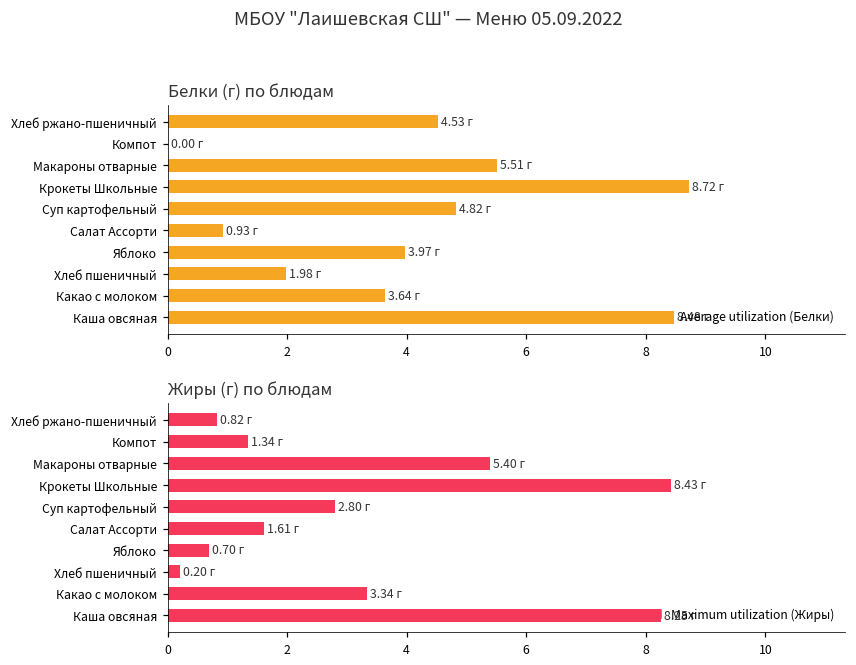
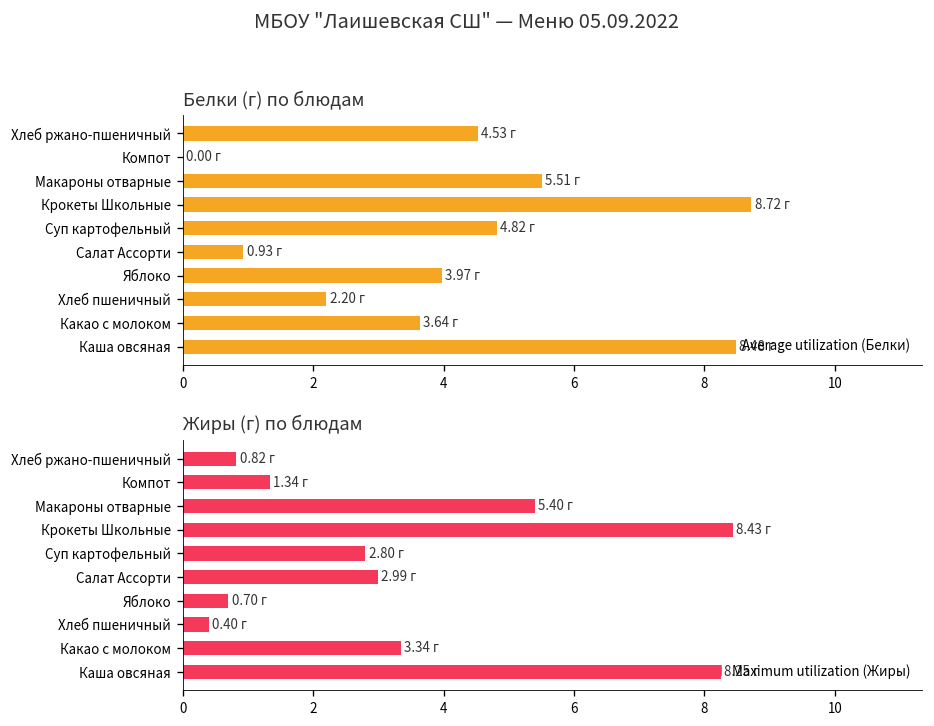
  {
    "Белки (г) по блюдам": {
      "Хлеб ржано-пшеничный": 4.53,
      "Компот": 0.00,
      "Макароны отварные": 5.51,
      "Крокеты Школьные": 8.72,
      "Суп картофельный": 4.82,
      "Салат Ассорти": 0.93,
      "Яблоко": 3.97,
-     "Хлеб пшеничный": 1.98,
+     "Хлеб пшеничный": 2.20,
      "Какао с молоком": 3.64,
      "Каша овсяная": 8.48
    },
    "Жиры (г) по блюдам": {
      "Хлеб ржано-пшеничный": 0.82,
      "Компот": 1.34,
      "Макароны отварные": 5.40,
      "Крокеты Школьные": 8.43,
      "Суп картофельный": 2.80,
-     "Салат Ассорти": 1.61,
+     "Салат Ассорти": 2.99,
      "Яблоко": 0.70,
-     "Хлеб пшеничный": 0.20,
+     "Хлеб пшеничный": 0.40,
      "Какао с молоком": 3.34,
      "Каша овсяная": 8.25
    }
  }
